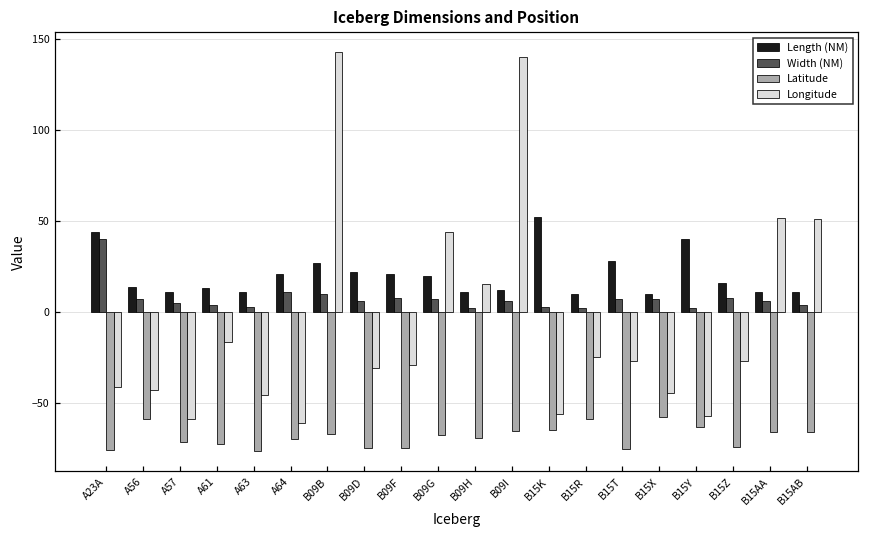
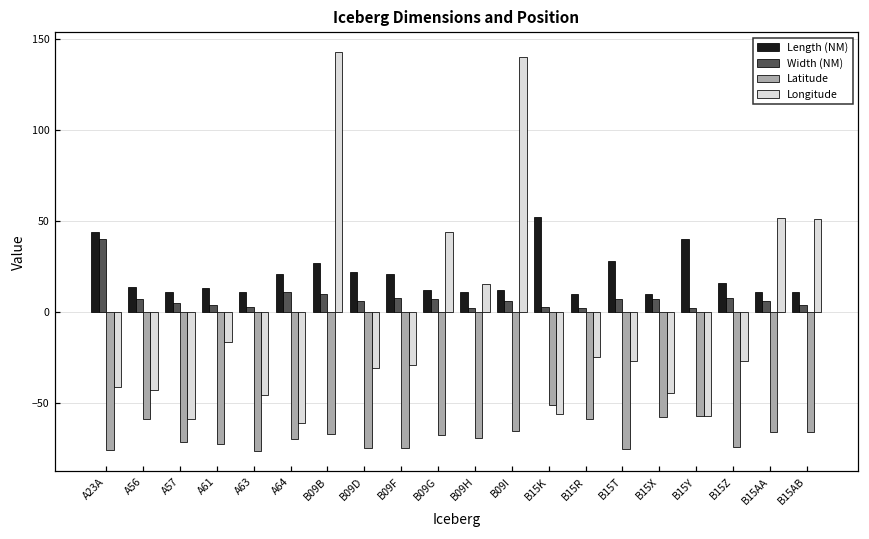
  {
    "Length (NM)": {
      "A23A": 44,
      "A56": 14,
      "A57": 11,
      "A61": 13,
      "A63": 11,
      "A64": 21,
      "B09B": 27,
      "B09D": 22,
      "B09F": 21,
-     "B09G": 20,
+     "B09G": 12,
      "B09H": 11,
      "B09I": 12,
      "B15K": 52,
      "B15R": 10,
      "B15T": 28,
      "B15X": 10,
      "B15Y": 40,
      "B15Z": 16,
      "B15AA": 11,
      "B15AB": 11
    },
    "Width (NM)": {
      "A23A": 40,
      "A56": 7,
      "A57": 5,
      "A61": 4,
      "A63": 3,
      "A64": 11,
      "B09B": 10,
      "B09D": 6,
      "B09F": 8,
      "B09G": 7,
      "B09H": 2,
      "B09I": 6,
      "B15K": 3,
      "B15R": 2,
      "B15T": 7,
      "B15X": 7,
      "B15Y": 2,
      "B15Z": 8,
      "B15AA": 6,
      "B15AB": 4
    },
    "Latitude": {
      "A23A": -76,
      "A56": -59,
      "A57": -72,
      "A61": -72,
      "A63": -76,
      "A64": -70,
      "B09B": -67,
      "B09D": -74,
      "B09F": -75,
      "B09G": -67,
      "B09H": -69,
      "B09I": -65,
-     "B15K": -65,
+     "B15K": -51,
      "B15R": -58,
      "B15T": -75,
      "B15X": -58,
-     "B15Y": -63,
+     "B15Y": -57,
      "B15Z": -74,
      "B15AA": -66,
      "B15AB": -66
    },
    "Longitude": {
      "A23A": -41,
      "A56": -43,
      "A57": -59,
      "A61": -17,
      "A63": -45,
      "A64": -61,
      "B09B": 143,
      "B09D": -31,
      "B09F": -29,
      "B09G": 44,
      "B09H": 16,
      "B09I": 140,
      "B15K": -56,
      "B15R": -24,
      "B15T": -27,
      "B15X": -45,
      "B15Y": -57,
      "B15Z": -27,
      "B15AA": 52,
      "B15AB": 51
    }
  }
